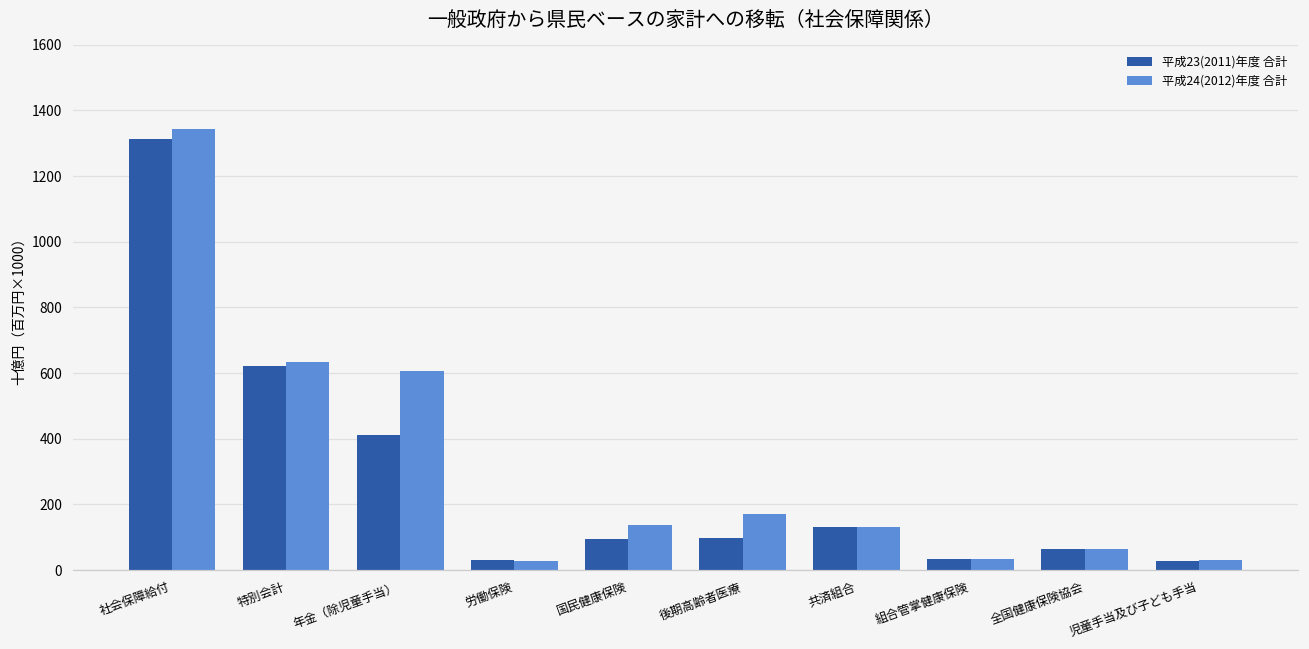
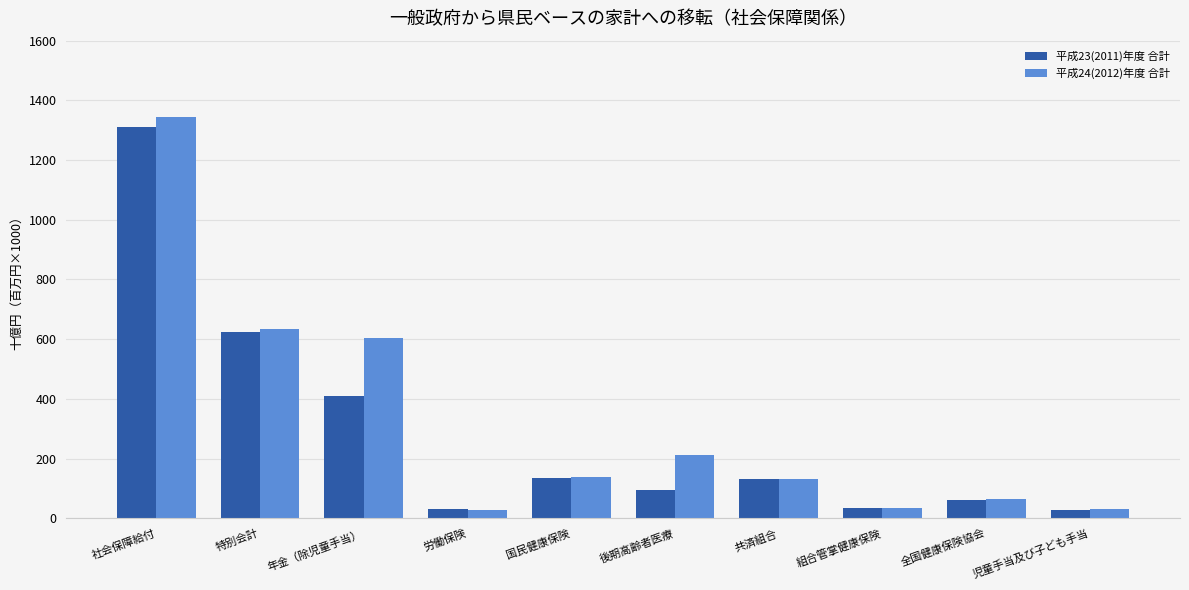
  {
    "平成23(2011)年度 合計": {
      "社会保障給付": 1310,
      "特別会計": 620,
      "年金（除児童手当）": 410,
      "労働保険": 30,
-     "国民健康保険": 90,
+     "国民健康保険": 130,
      "後期高齢者医療": 100,
      "共済組合": 130,
      "組合管掌健康保険": 30,
      "全国健康保険協会": 60,
      "児童手当及び子ども手当": 30
    },
    "平成24(2012)年度 合計": {
      "社会保障給付": 1340,
      "特別会計": 630,
      "年金（除児童手当）": 610,
      "労働保険": 30,
      "国民健康保険": 140,
-     "後期高齢者医療": 170,
+     "後期高齢者医療": 210,
      "共済組合": 130,
      "組合管掌健康保険": 30,
      "全国健康保険協会": 70,
      "児童手当及び子ども手当": 30
    }
  }
